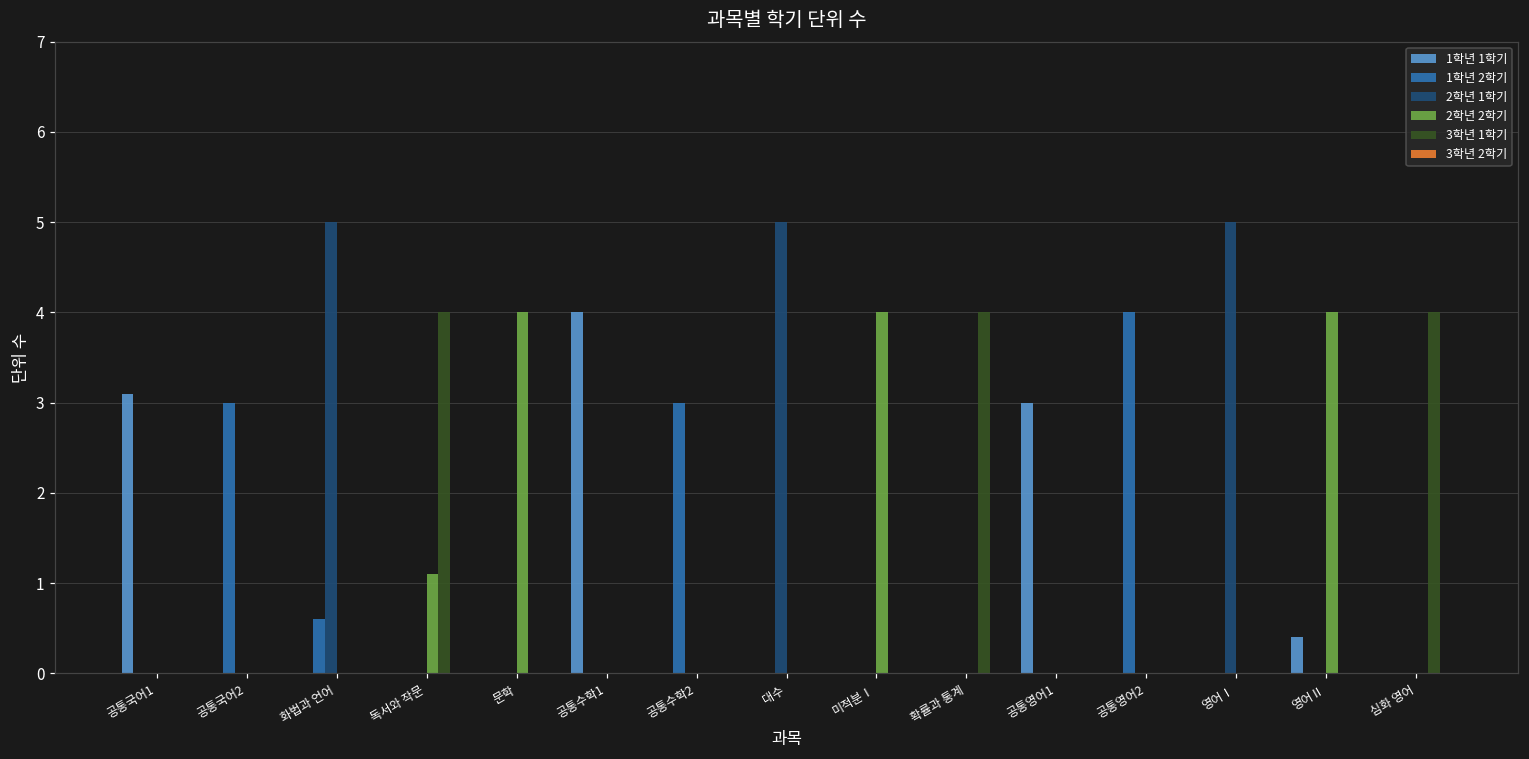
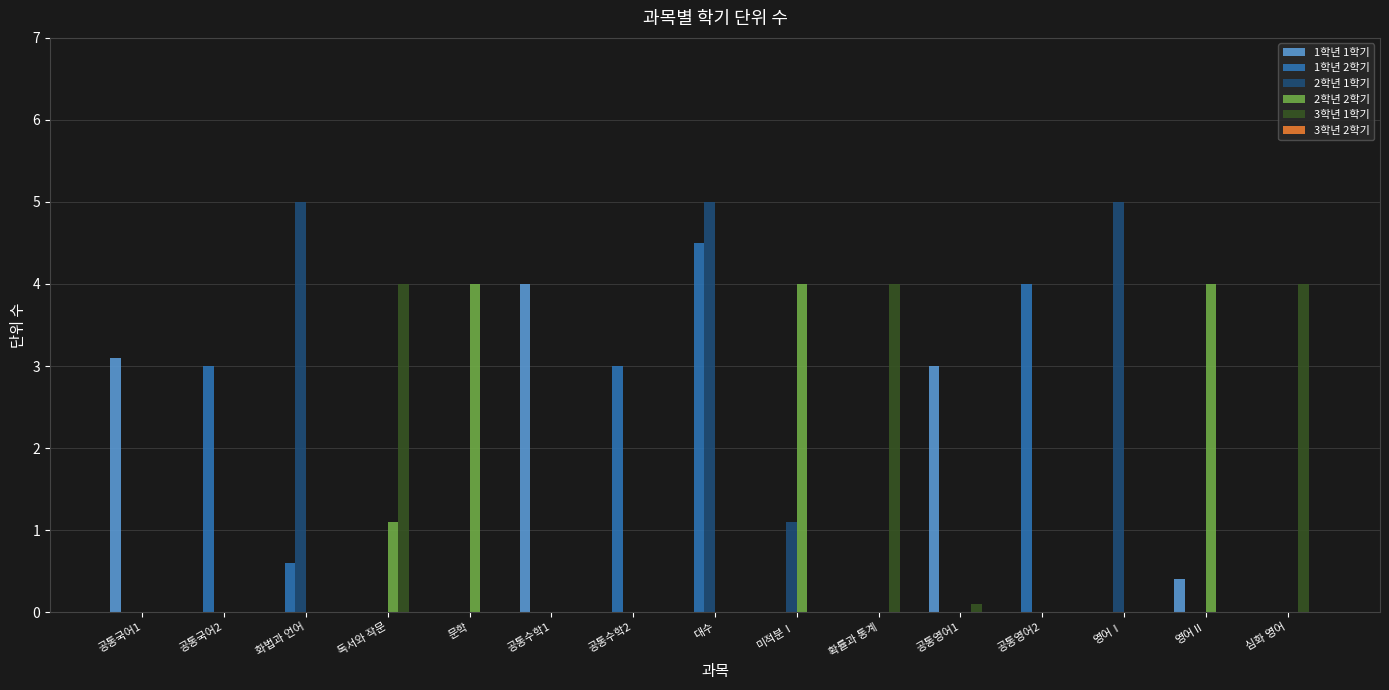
  {
    "1학년 1학기": {
      "공통국어1": 3.1,
      "공통국어2": 0.0,
      "화법과 언어": 0.0,
      "독서와 작문": 0.0,
      "문학": 0.0,
      "공통수학1": 4.0,
      "공통수학2": 0.0,
      "대수": 0.0,
      "미적분Ⅰ": 0.0,
      "확률과 통계": 0.0,
      "공통영어1": 3.0,
      "공통영어2": 0.0,
      "영어Ⅰ": 0.0,
      "영어Ⅱ": 0.4,
      "심화 영어": 0.0
    },
    "1학년 2학기": {
      "공통국어1": 0.0,
      "공통국어2": 3.0,
      "화법과 언어": 0.6,
      "독서와 작문": 0.0,
      "문학": 0.0,
      "공통수학1": 0.0,
      "공통수학2": 3.0,
-     "대수": 0.0,
+     "대수": 4.5,
      "미적분Ⅰ": 0.0,
      "확률과 통계": 0.0,
      "공통영어1": 0.0,
      "공통영어2": 4.0,
      "영어Ⅰ": 0.0,
      "영어Ⅱ": 0.0,
      "심화 영어": 0.0
    },
    "2학년 1학기": {
      "공통국어1": 0.0,
      "공통국어2": 0.0,
      "화법과 언어": 5.0,
      "독서와 작문": 0.0,
      "문학": 0.0,
      "공통수학1": 0.0,
      "공통수학2": 0.0,
      "대수": 5.0,
-     "미적분Ⅰ": 0.0,
+     "미적분Ⅰ": 1.1,
      "확률과 통계": 0.0,
      "공통영어1": 0.0,
      "공통영어2": 0.0,
      "영어Ⅰ": 5.0,
      "영어Ⅱ": 0.0,
      "심화 영어": 0.0
    },
    "2학년 2학기": {
      "공통국어1": 0.0,
      "공통국어2": 0.0,
      "화법과 언어": 0.0,
      "독서와 작문": 1.1,
      "문학": 4.0,
      "공통수학1": 0.0,
      "공통수학2": 0.0,
      "대수": 0.0,
      "미적분Ⅰ": 4.0,
      "확률과 통계": 0.0,
      "공통영어1": 0.0,
      "공통영어2": 0.0,
      "영어Ⅰ": 0.0,
      "영어Ⅱ": 4.0,
      "심화 영어": 0.0
    },
    "3학년 1학기": {
      "공통국어1": 0.0,
      "공통국어2": 0.0,
      "화법과 언어": 0.0,
      "독서와 작문": 4.0,
      "문학": 0.0,
      "공통수학1": 0.0,
      "공통수학2": 0.0,
      "대수": 0.0,
      "미적분Ⅰ": 0.0,
      "확률과 통계": 4.0,
-     "공통영어1": 0.0,
+     "공통영어1": 0.1,
      "공통영어2": 0.0,
      "영어Ⅰ": 0.0,
      "영어Ⅱ": 0.0,
      "심화 영어": 4.0
    },
    "3학년 2학기": {
      "공통국어1": 0.0,
      "공통국어2": 0.0,
      "화법과 언어": 0.0,
      "독서와 작문": 0.0,
      "문학": 0.0,
      "공통수학1": 0.0,
      "공통수학2": 0.0,
      "대수": 0.0,
      "미적분Ⅰ": 0.0,
      "확률과 통계": 0.0,
      "공통영어1": 0.0,
      "공통영어2": 0.0,
      "영어Ⅰ": 0.0,
      "영어Ⅱ": 0.0,
      "심화 영어": 0.0
    }
  }
